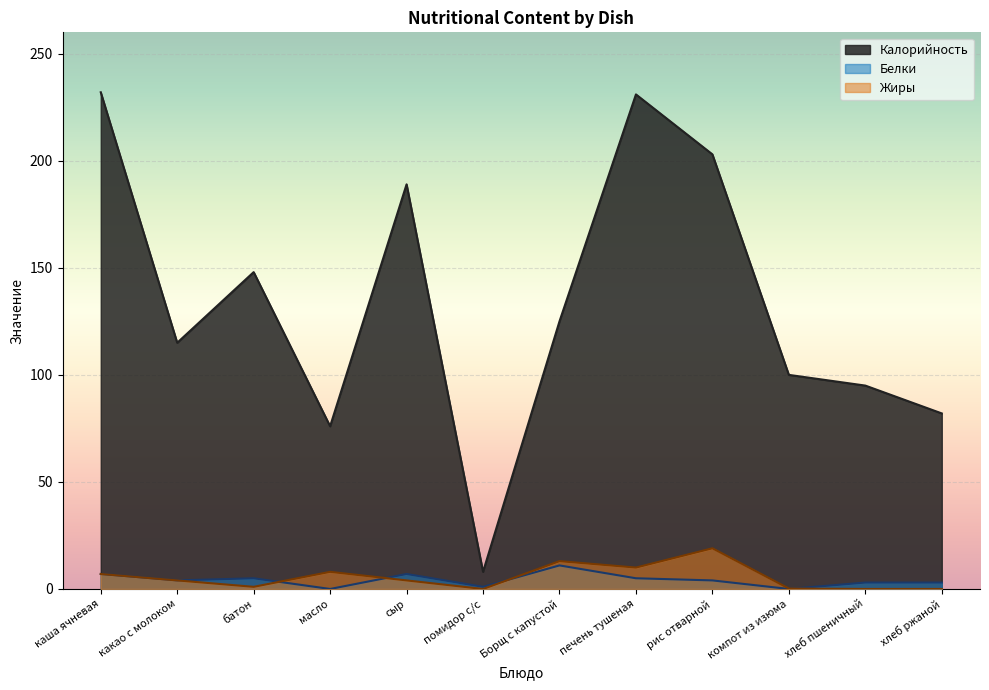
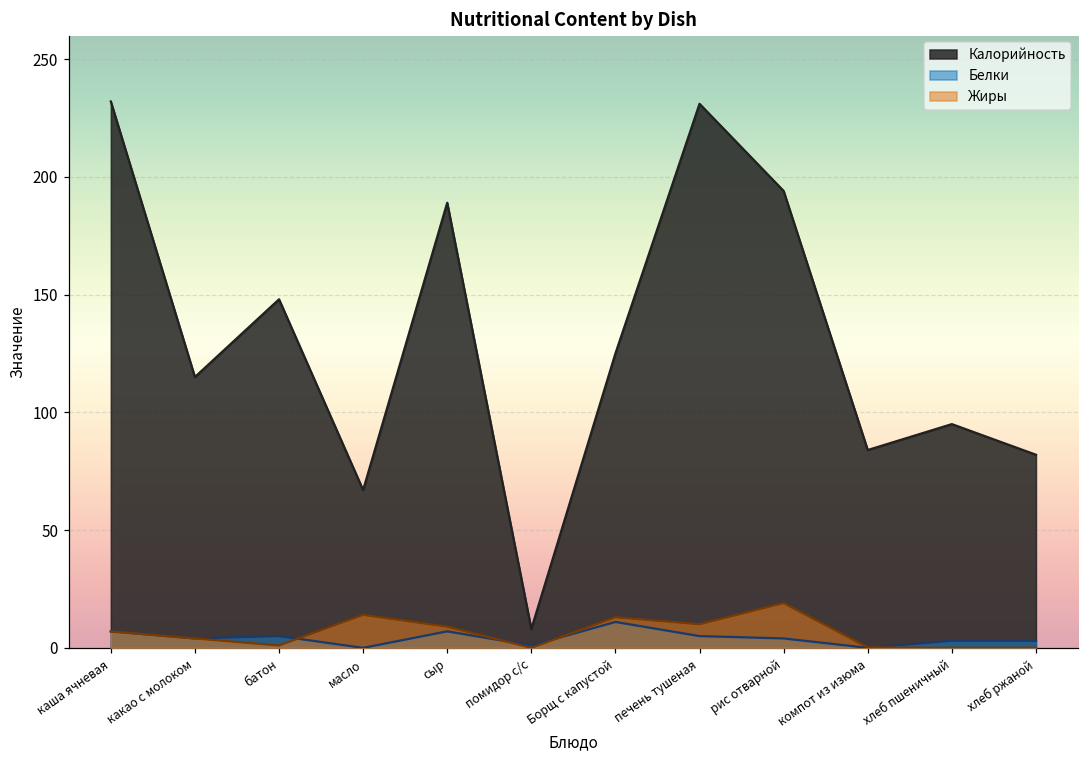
  {
    "Калорийность": {
      "каша ячневая": 232,
      "какао с молоком": 115,
      "батон": 148,
-     "масло": 76,
+     "масло": 67,
      "сыр": 189,
      "помидор с/с": 8,
      "Борщ с капустой": 125,
      "печень тушеная": 231,
-     "рис отварной": 203,
-     "компот из изюма": 100,
+     "рис отварной": 194,
+     "компот из изюма": 84,
      "хлеб пшеничный": 95,
      "хлеб ржаной": 82
    },
    "Белки": {
      "батон": 5,
      "масло": 0,
      "сыр": 7,
      "Борщ с капустой": 11,
      "печень тушеная": 5,
      "рис отварной": 4,
      "хлеб пшеничный": 3,
      "хлеб ржаной": 3
    },
    "Жиры": {
      "батон": 1,
-     "масло": 8,
-     "сыр": 4,
+     "масло": 14,
+     "сыр": 9,
      "Борщ с капустой": 13,
      "печень тушеная": 10,
      "рис отварной": 19,
      "хлеб пшеничный": 0,
      "хлеб ржаной": 0
    }
  }
